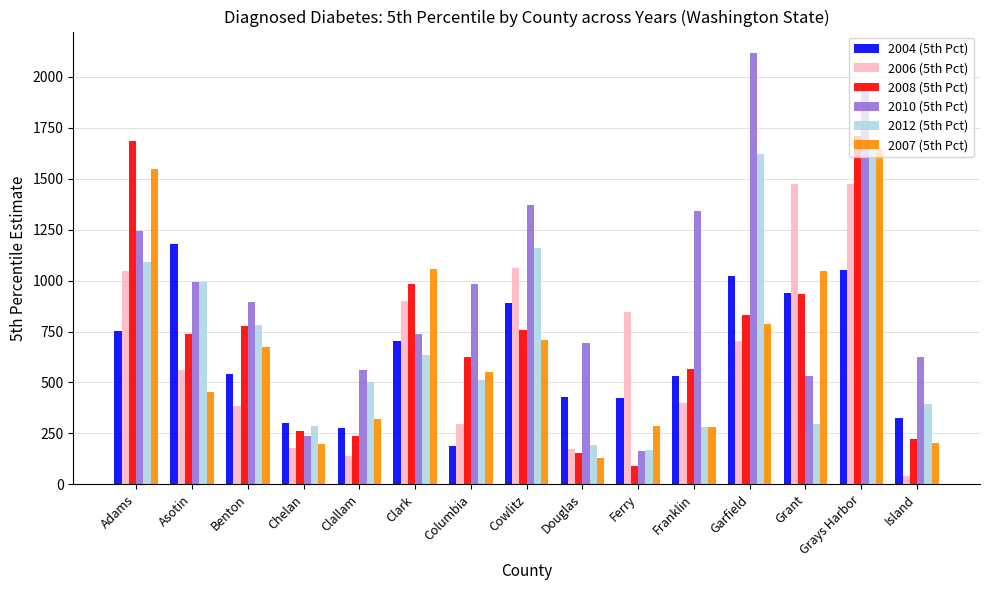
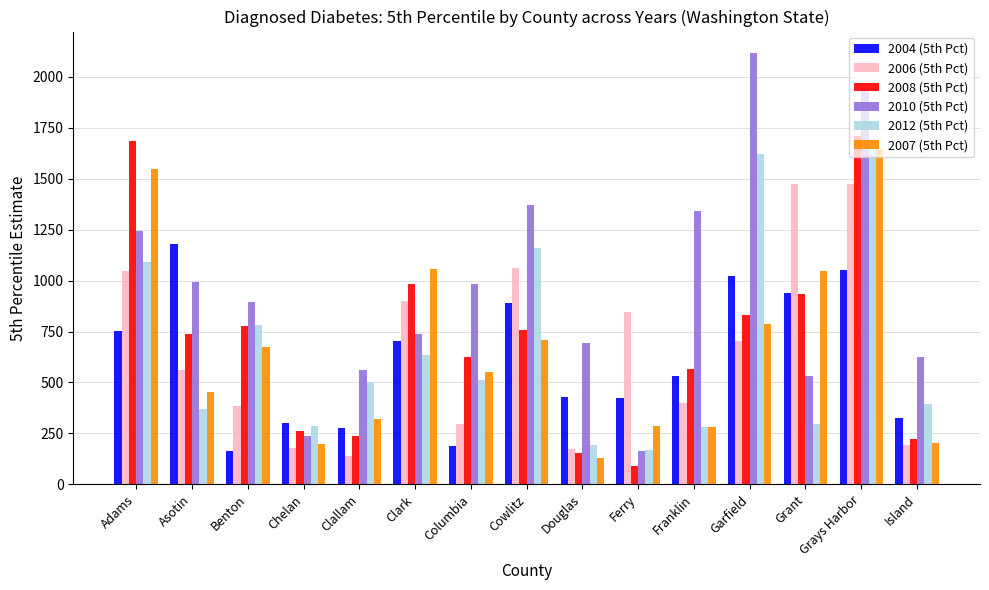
  {
    "2004 (5th Pct)": {
      "Adams": 750,
      "Asotin": 1180,
-     "Benton": 540,
+     "Benton": 170,
      "Chelan": 300,
      "Clallam": 280,
      "Clark": 710,
      "Columbia": 190,
      "Cowlitz": 890,
      "Douglas": 430,
      "Ferry": 420,
      "Franklin": 530,
      "Garfield": 1020,
      "Grant": 940,
      "Grays Harbor": 1050,
      "Island": 330
    },
    "2006 (5th Pct)": {
      "Adams": 1050,
      "Asotin": 560,
      "Benton": 380,
      "Chelan": 180,
      "Clallam": 140,
      "Clark": 900,
      "Columbia": 300,
      "Cowlitz": 1060,
      "Douglas": 180,
      "Ferry": 840,
      "Franklin": 400,
      "Garfield": 700,
      "Grant": 1470,
      "Grays Harbor": 1480,
-     "Island": 40
+     "Island": 200
    },
    "2008 (5th Pct)": {
      "Adams": 1690,
      "Asotin": 740,
      "Benton": 780,
      "Chelan": 260,
      "Clallam": 240,
      "Clark": 980,
      "Columbia": 630,
      "Cowlitz": 760,
      "Douglas": 150,
      "Ferry": 90,
      "Franklin": 570,
      "Garfield": 830,
      "Grant": 930,
      "Island": 220
    },
    "2010 (5th Pct)": {
      "Adams": 1240,
      "Asotin": 990,
      "Benton": 890,
      "Chelan": 240,
      "Clallam": 560,
      "Clark": 740,
      "Columbia": 990,
      "Cowlitz": 1370,
      "Douglas": 700,
      "Ferry": 170,
      "Franklin": 1340,
      "Garfield": 2120,
      "Grant": 530,
      "Island": 630
    },
    "2012 (5th Pct)": {
      "Adams": 1090,
-     "Asotin": 990,
+     "Asotin": 370,
      "Benton": 780,
      "Chelan": 290,
      "Clallam": 500,
      "Clark": 640,
      "Columbia": 510,
      "Cowlitz": 1160,
      "Douglas": 200,
      "Ferry": 170,
      "Franklin": 280,
      "Garfield": 1620,
      "Grant": 300,
      "Island": 390
    },
    "2007 (5th Pct)": {
      "Adams": 1550,
      "Asotin": 460,
      "Benton": 670,
      "Chelan": 200,
      "Clallam": 320,
      "Clark": 1060,
      "Columbia": 550,
      "Cowlitz": 710,
      "Douglas": 130,
      "Ferry": 290,
      "Franklin": 280,
      "Garfield": 790,
      "Grant": 1050,
      "Island": 200
    }
  }
